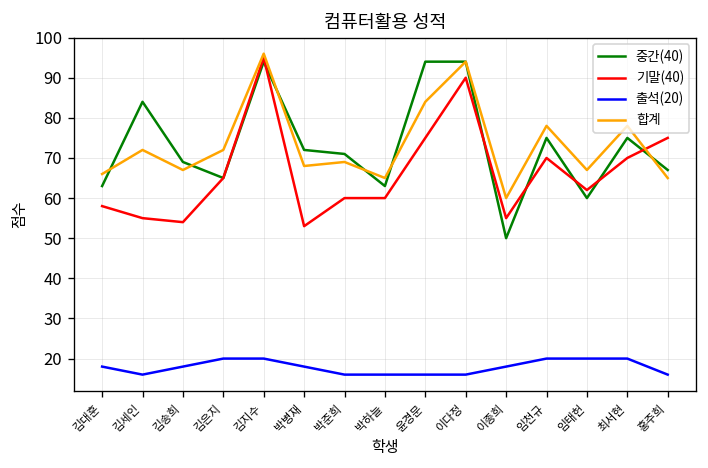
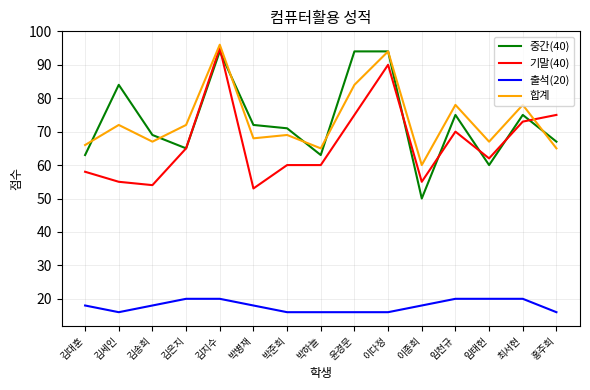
  {
    "중간(40)": {
      "김대훈": 63,
      "김세인": 84,
      "김송희": 69,
      "김지수": 94,
      "박병재": 72,
      "박준희": 71,
      "박하늘": 63,
      "윤경문": 94,
      "이종희": 50,
      "임천규": 75,
      "임태헌": 60,
      "최서현": 75,
      "홍주희": 67
    },
    "기말(40)": {
      "김대훈": 58,
      "김세인": 55,
      "김송희": 54,
      "김지수": 95,
      "박병재": 53,
      "박준희": 60,
      "박하늘": 60,
      "윤경문": 75,
      "이다정": 90,
      "이종희": 55,
      "임천규": 70,
      "임태헌": 62,
-     "최서현": 70,
+     "최서현": 73,
      "홍주희": 75
    },
    "출석(20)": {
      "김대훈": 18,
      "김세인": 16,
      "김송희": 18,
      "김은지": 20,
      "김지수": 20,
      "박병재": 18,
      "박준희": 16,
      "박하늘": 16,
      "윤경문": 16,
      "이다정": 16,
      "이종희": 18,
      "임천규": 20,
      "임태헌": 20,
      "최서현": 20,
      "홍주희": 16
    },
    "합계": {
      "김대훈": 66,
      "김세인": 72,
      "김송희": 67,
      "김은지": 72,
      "김지수": 96,
      "박병재": 68,
      "박준희": 69,
      "박하늘": 65,
      "윤경문": 84,
      "이종희": 60,
      "임천규": 78,
      "임태헌": 67,
      "홍주희": 65
    }
  }
